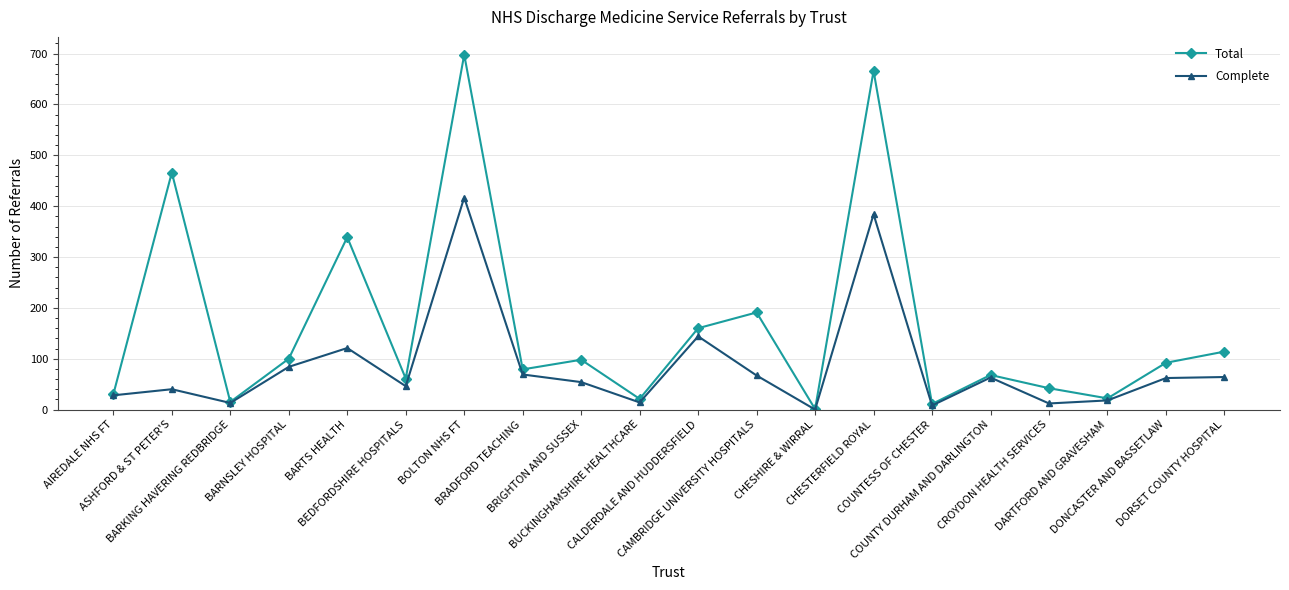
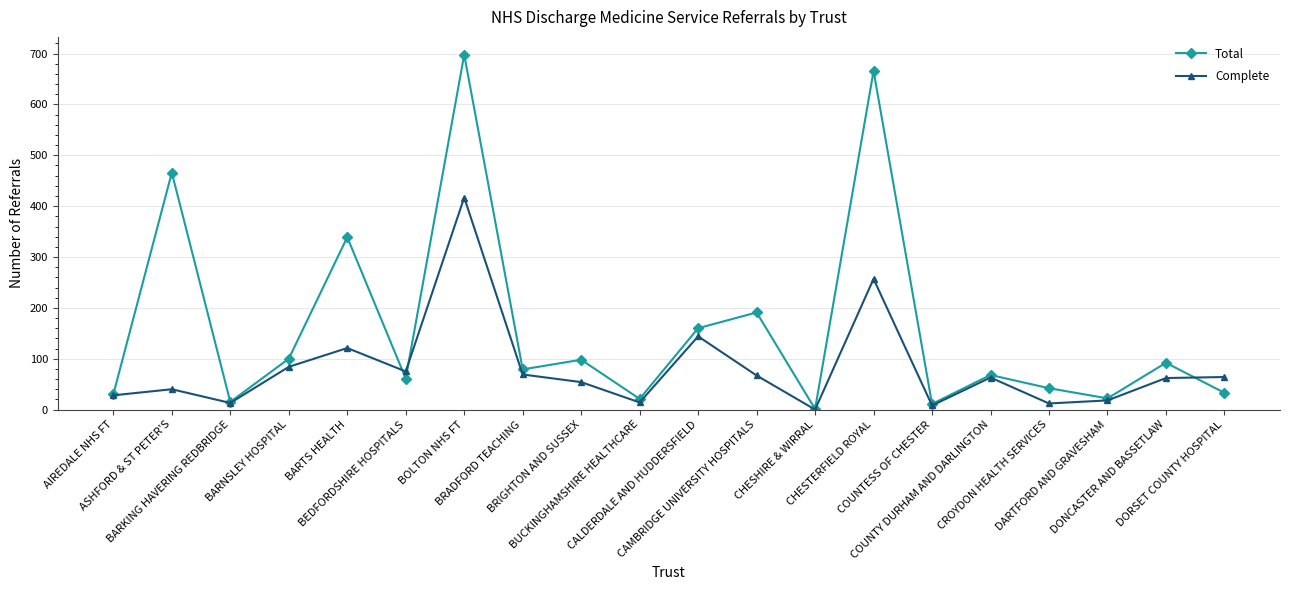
  {
    "Total": {
      "ASHFORD & ST PETER'S": 470,
      "BARNSLEY HOSPITAL": 100,
      "BARTS HEALTH": 340,
      "BEDFORDSHIRE HOSPITALS": 60,
      "BOLTON NHS FT": 700,
      "BRADFORD TEACHING": 80,
      "BRIGHTON AND SUSSEX": 100,
      "BUCKINGHAMSHIRE HEALTHCARE": 20,
      "CALDERDALE AND HUDDERSFIELD": 160,
      "CAMBRIDGE UNIVERSITY HOSPITALS": 190,
      "CHESTERFIELD ROYAL": 670,
      "CROYDON HEALTH SERVICES": 40,
      "DONCASTER AND BASSETLAW": 90,
-     "DORSET COUNTY HOSPITAL": 110
+     "DORSET COUNTY HOSPITAL": 30
    },
    "Complete": {
      "ASHFORD & ST PETER'S": 40,
      "BARNSLEY HOSPITAL": 80,
      "BARTS HEALTH": 120,
-     "BEDFORDSHIRE HOSPITALS": 50,
+     "BEDFORDSHIRE HOSPITALS": 80,
      "BOLTON NHS FT": 420,
      "BRADFORD TEACHING": 70,
      "BRIGHTON AND SUSSEX": 50,
      "BUCKINGHAMSHIRE HEALTHCARE": 10,
      "CALDERDALE AND HUDDERSFIELD": 140,
      "CAMBRIDGE UNIVERSITY HOSPITALS": 70,
-     "CHESTERFIELD ROYAL": 380,
+     "CHESTERFIELD ROYAL": 260,
      "CROYDON HEALTH SERVICES": 10,
      "DONCASTER AND BASSETLAW": 60,
      "DORSET COUNTY HOSPITAL": 60
    }
  }
